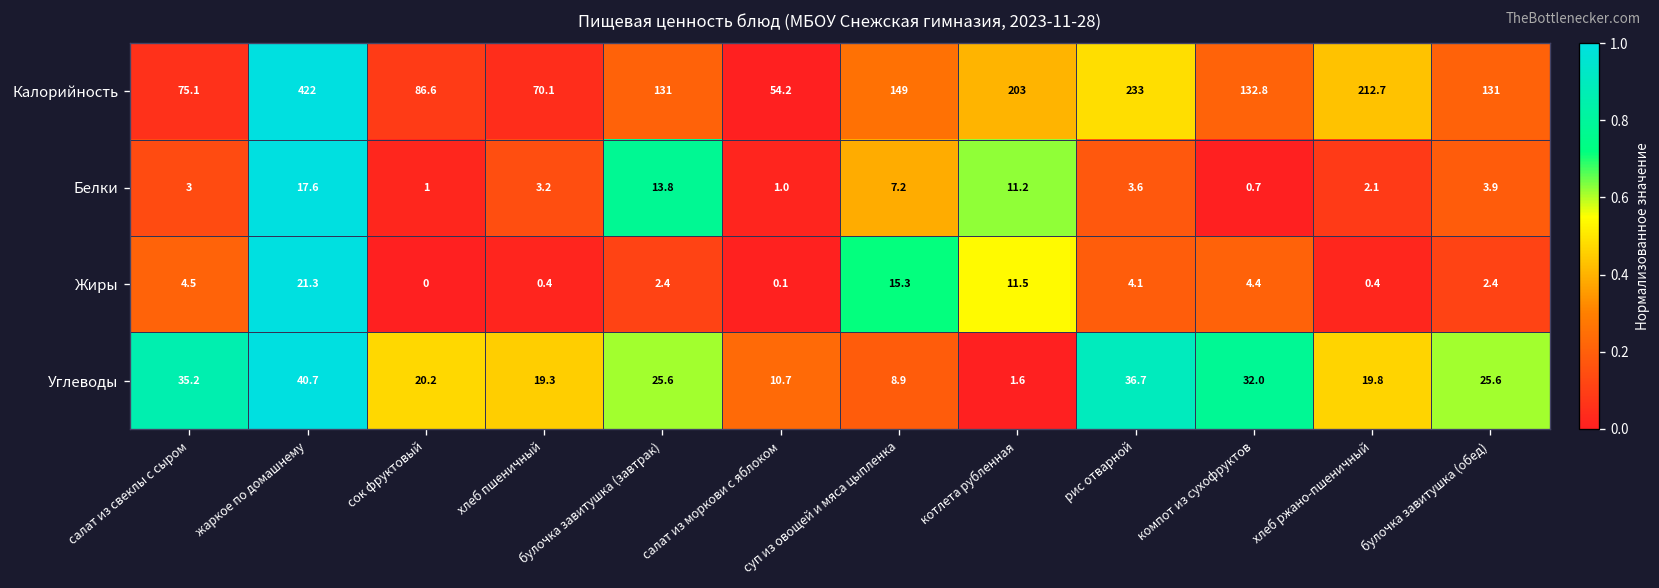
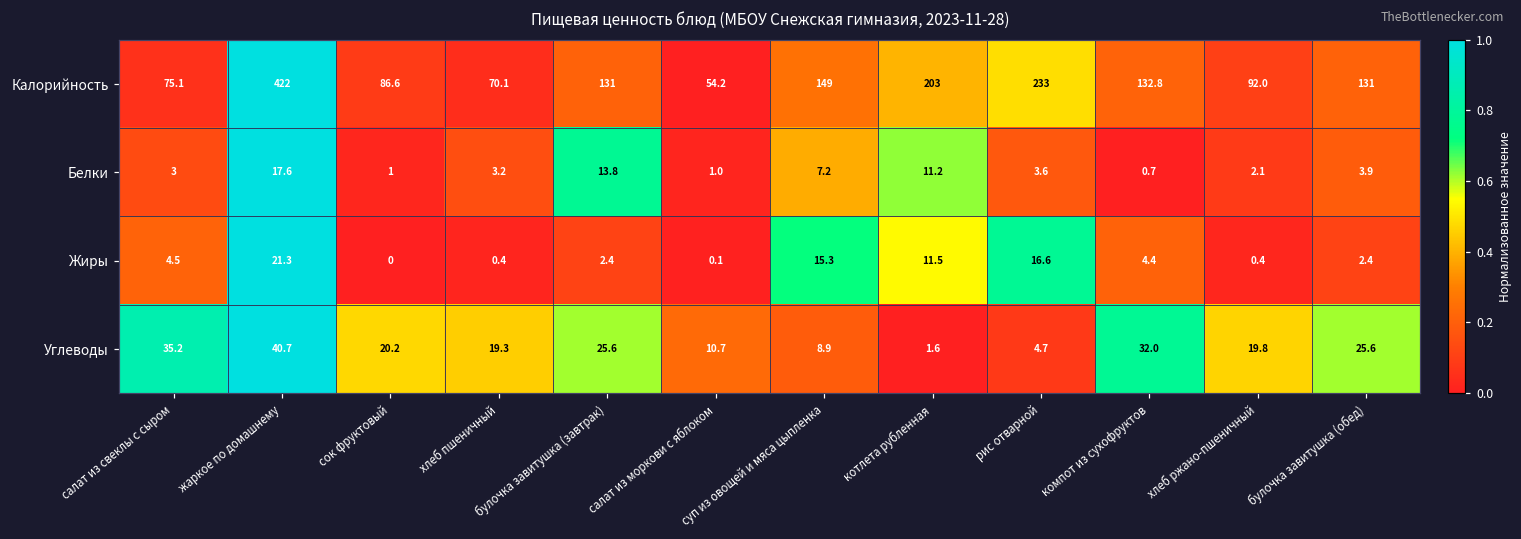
  {
    "Калорийность": {
      "салат из свеклы с сыром": 75.1,
      "жаркое по домашнему": 422,
      "сок фруктовый": 86.6,
      "хлеб пшеничный": 70.1,
      "булочка завитушка (завтрак)": 131,
      "салат из моркови с яблоком": 54.2,
      "суп из овощей и мяса цыпленка": 149,
      "котлета рубленная": 203,
      "рис отварной": 233,
      "компот из сухофруктов": 132.8,
-     "хлеб ржано-пшеничный": 212.7,
+     "хлеб ржано-пшеничный": 92.0,
      "булочка завитушка (обед)": 131
    },
    "Белки": {
      "салат из свеклы с сыром": 3,
      "жаркое по домашнему": 17.6,
      "сок фруктовый": 1,
      "хлеб пшеничный": 3.2,
      "булочка завитушка (завтрак)": 13.8,
      "салат из моркови с яблоком": 1.0,
      "суп из овощей и мяса цыпленка": 7.2,
      "котлета рубленная": 11.2,
      "рис отварной": 3.6,
      "компот из сухофруктов": 0.7,
      "хлеб ржано-пшеничный": 2.1,
      "булочка завитушка (обед)": 3.9
    },
    "Жиры": {
      "салат из свеклы с сыром": 4.5,
      "жаркое по домашнему": 21.3,
      "сок фруктовый": 0,
      "хлеб пшеничный": 0.4,
      "булочка завитушка (завтрак)": 2.4,
      "салат из моркови с яблоком": 0.1,
      "суп из овощей и мяса цыпленка": 15.3,
      "котлета рубленная": 11.5,
-     "рис отварной": 4.1,
+     "рис отварной": 16.6,
      "компот из сухофруктов": 4.4,
      "хлеб ржано-пшеничный": 0.4,
      "булочка завитушка (обед)": 2.4
    },
    "Углеводы": {
      "салат из свеклы с сыром": 35.2,
      "жаркое по домашнему": 40.7,
      "сок фруктовый": 20.2,
      "хлеб пшеничный": 19.3,
      "булочка завитушка (завтрак)": 25.6,
      "салат из моркови с яблоком": 10.7,
      "суп из овощей и мяса цыпленка": 8.9,
      "котлета рубленная": 1.6,
-     "рис отварной": 36.7,
+     "рис отварной": 4.7,
      "компот из сухофруктов": 32.0,
      "хлеб ржано-пшеничный": 19.8,
      "булочка завитушка (обед)": 25.6
    }
  }
